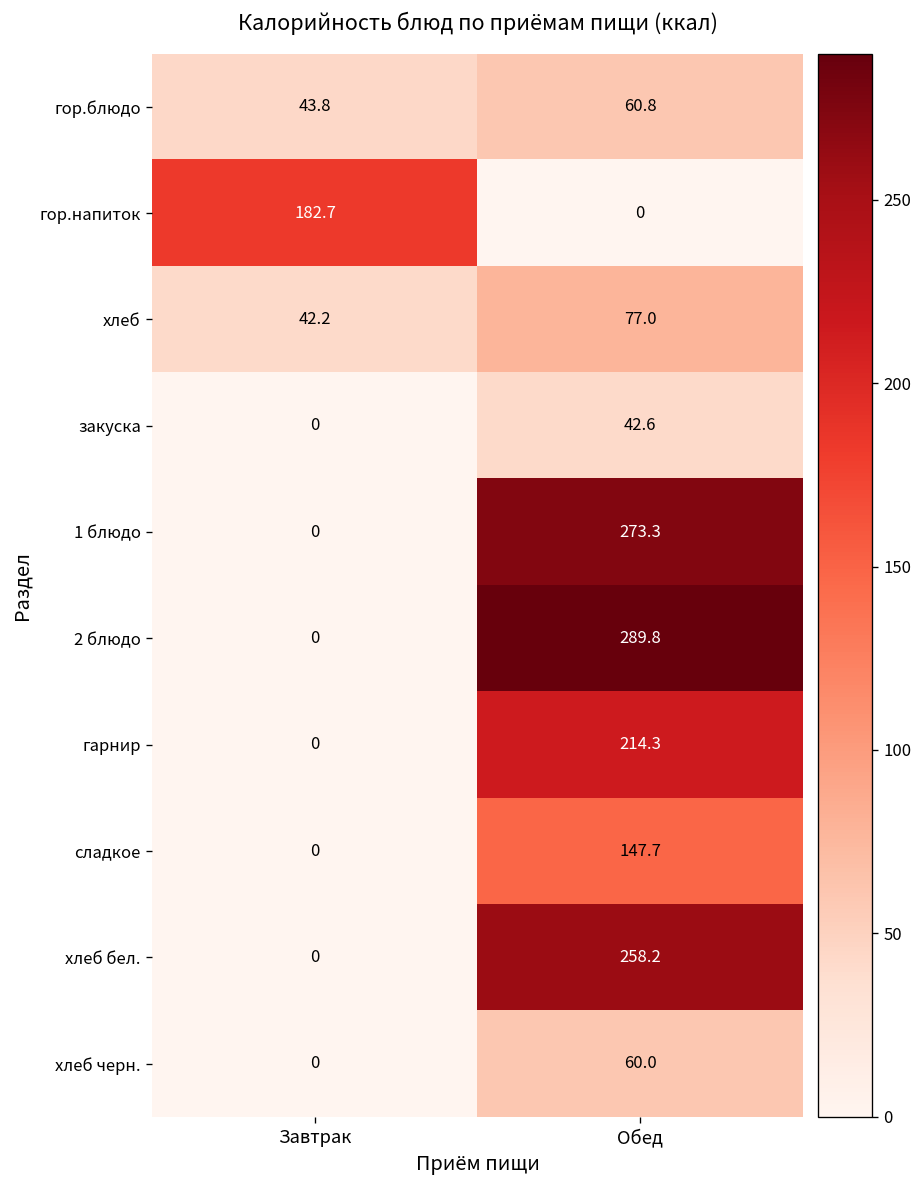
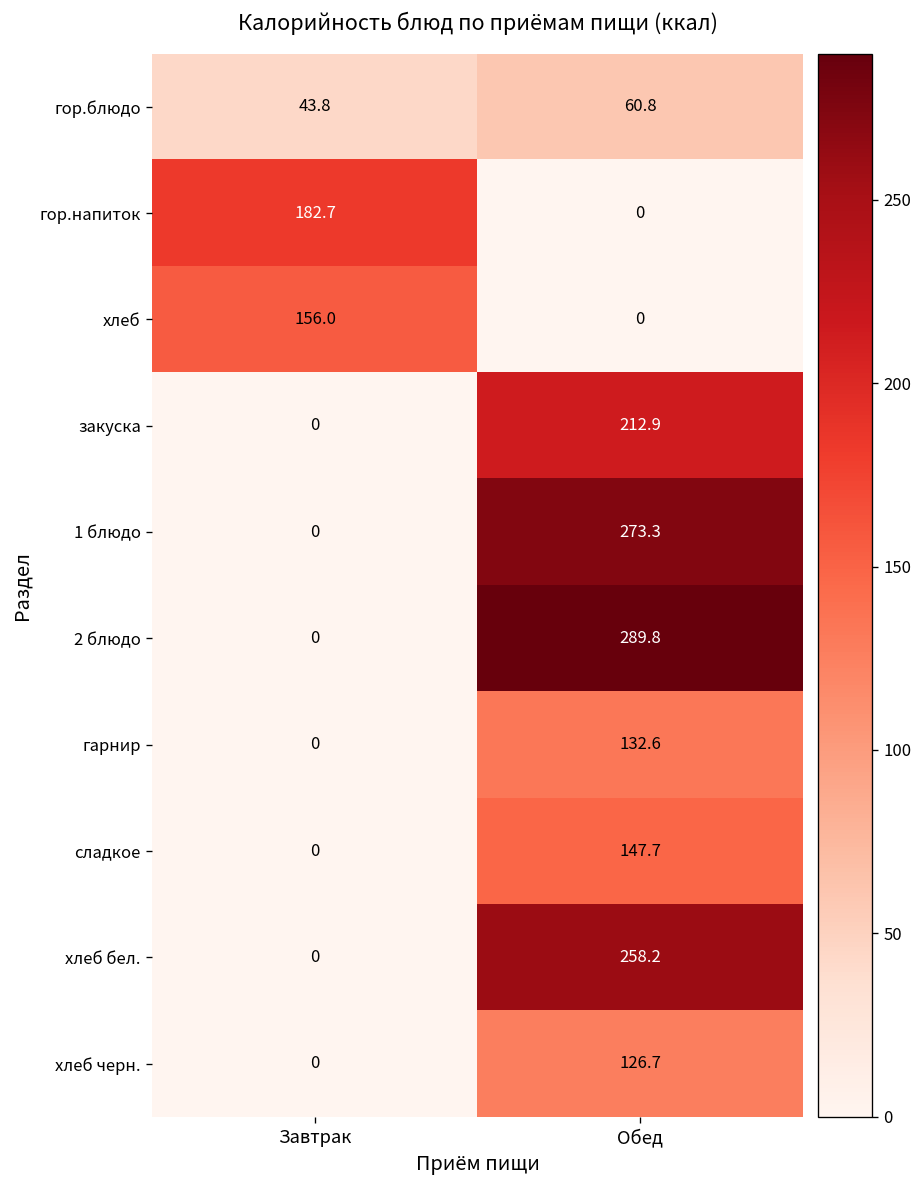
  {
    "гор.блюдо": {
      "Завтрак": 43.8,
      "Обед": 60.8
    },
    "гор.напиток": {
      "Завтрак": 182.7,
      "Обед": 0
    },
    "хлеб": {
-     "Завтрак": 42.2,
-     "Обед": 77.0
+     "Завтрак": 156.0,
+     "Обед": 0
    },
    "закуска": {
      "Завтрак": 0,
-     "Обед": 42.6
+     "Обед": 212.9
    },
    "1 блюдо": {
      "Завтрак": 0,
      "Обед": 273.3
    },
    "2 блюдо": {
      "Завтрак": 0,
      "Обед": 289.8
    },
    "гарнир": {
      "Завтрак": 0,
-     "Обед": 214.3
+     "Обед": 132.6
    },
    "сладкое": {
      "Завтрак": 0,
      "Обед": 147.7
    },
    "хлеб бел.": {
      "Завтрак": 0,
      "Обед": 258.2
    },
    "хлеб черн.": {
      "Завтрак": 0,
-     "Обед": 60.0
+     "Обед": 126.7
    }
  }
